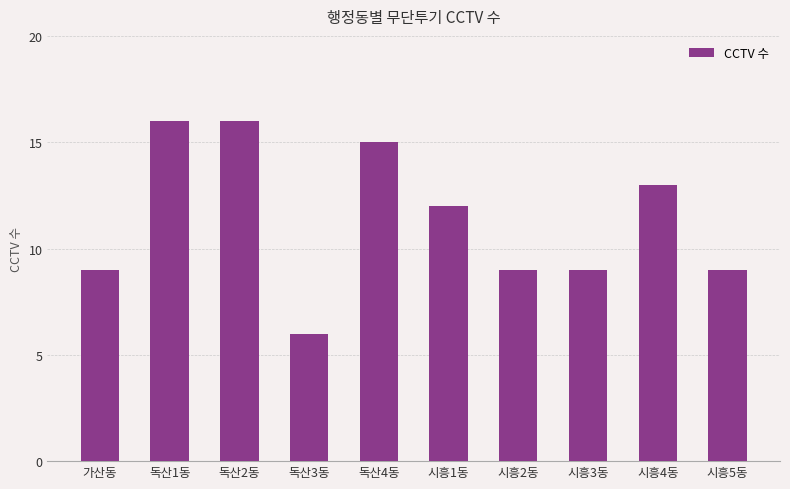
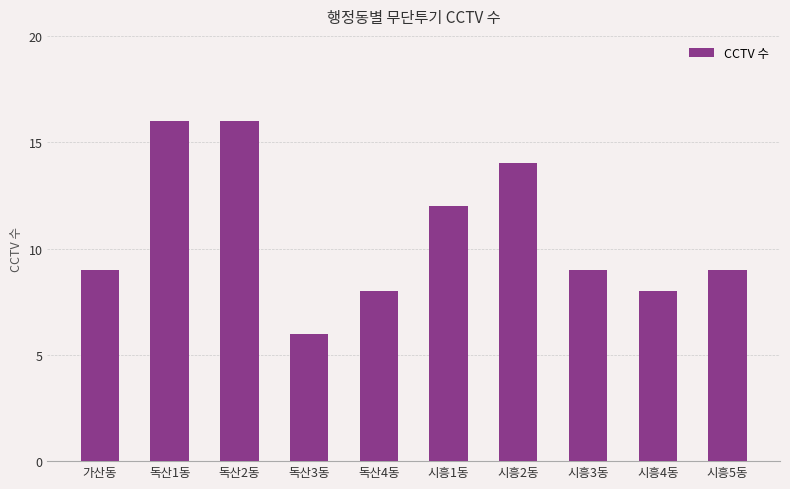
  {
    "가산동": 9,
    "독산1동": 16,
    "독산2동": 16,
    "독산3동": 6,
-   "독산4동": 15,
+   "독산4동": 8,
    "시흥1동": 12,
-   "시흥2동": 9,
+   "시흥2동": 14,
    "시흥3동": 9,
-   "시흥4동": 13,
+   "시흥4동": 8,
    "시흥5동": 9
  }
